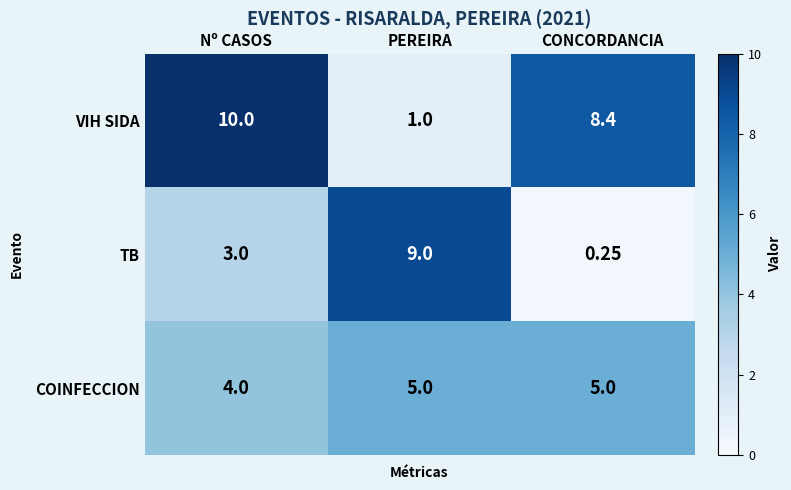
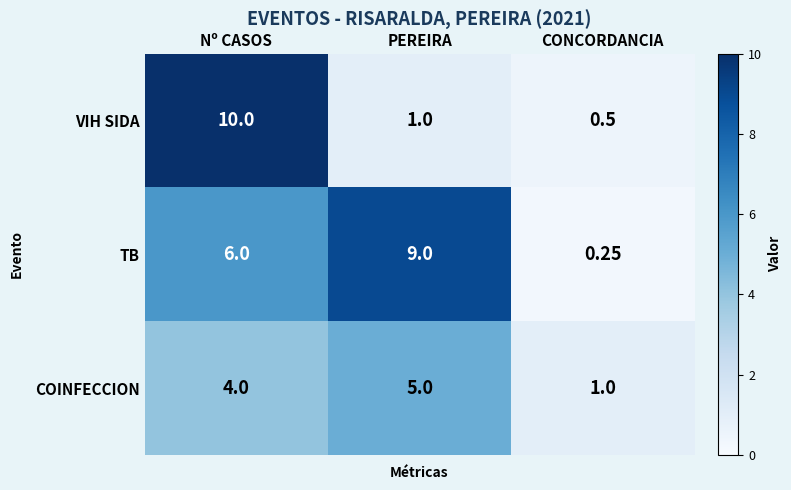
  {
    "VIH SIDA": {
      "Nº CASOS": 10.0,
      "PEREIRA": 1.0,
-     "CONCORDANCIA": 8.4
+     "CONCORDANCIA": 0.5
    },
    "TB": {
-     "Nº CASOS": 3.0,
+     "Nº CASOS": 6.0,
      "PEREIRA": 9.0,
      "CONCORDANCIA": 0.25
    },
    "COINFECCION": {
      "Nº CASOS": 4.0,
      "PEREIRA": 5.0,
-     "CONCORDANCIA": 5.0
+     "CONCORDANCIA": 1.0
    }
  }
